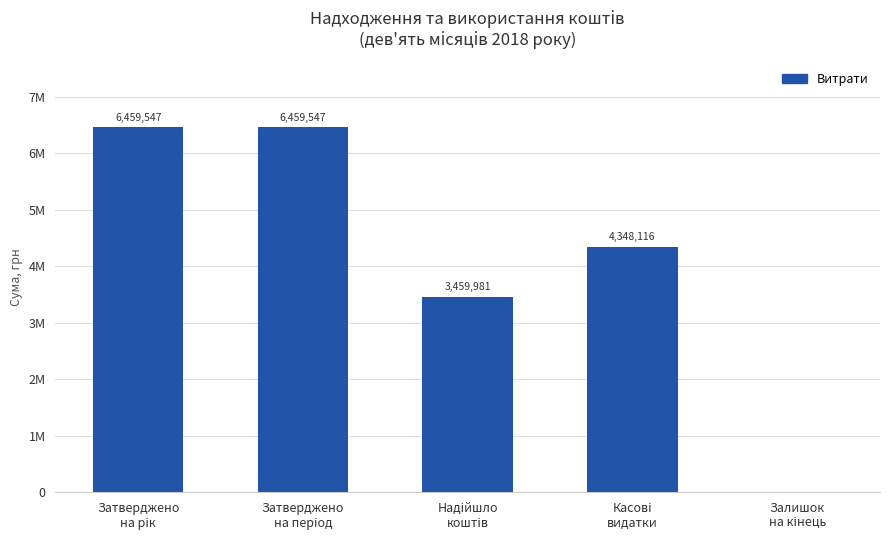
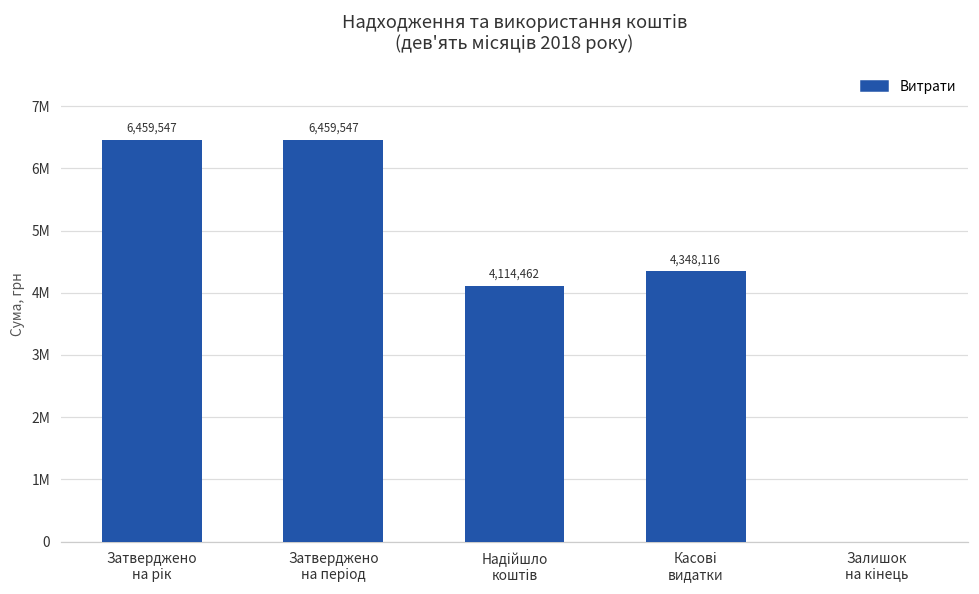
  {
    "Затверджено на рік": "6,459,547",
    "Затверджено на період": "6,459,547",
-   "Надійшло коштів": "3,459,981",
+   "Надійшло коштів": "4,114,462",
    "Касові видатки": "4,348,116"
  }
